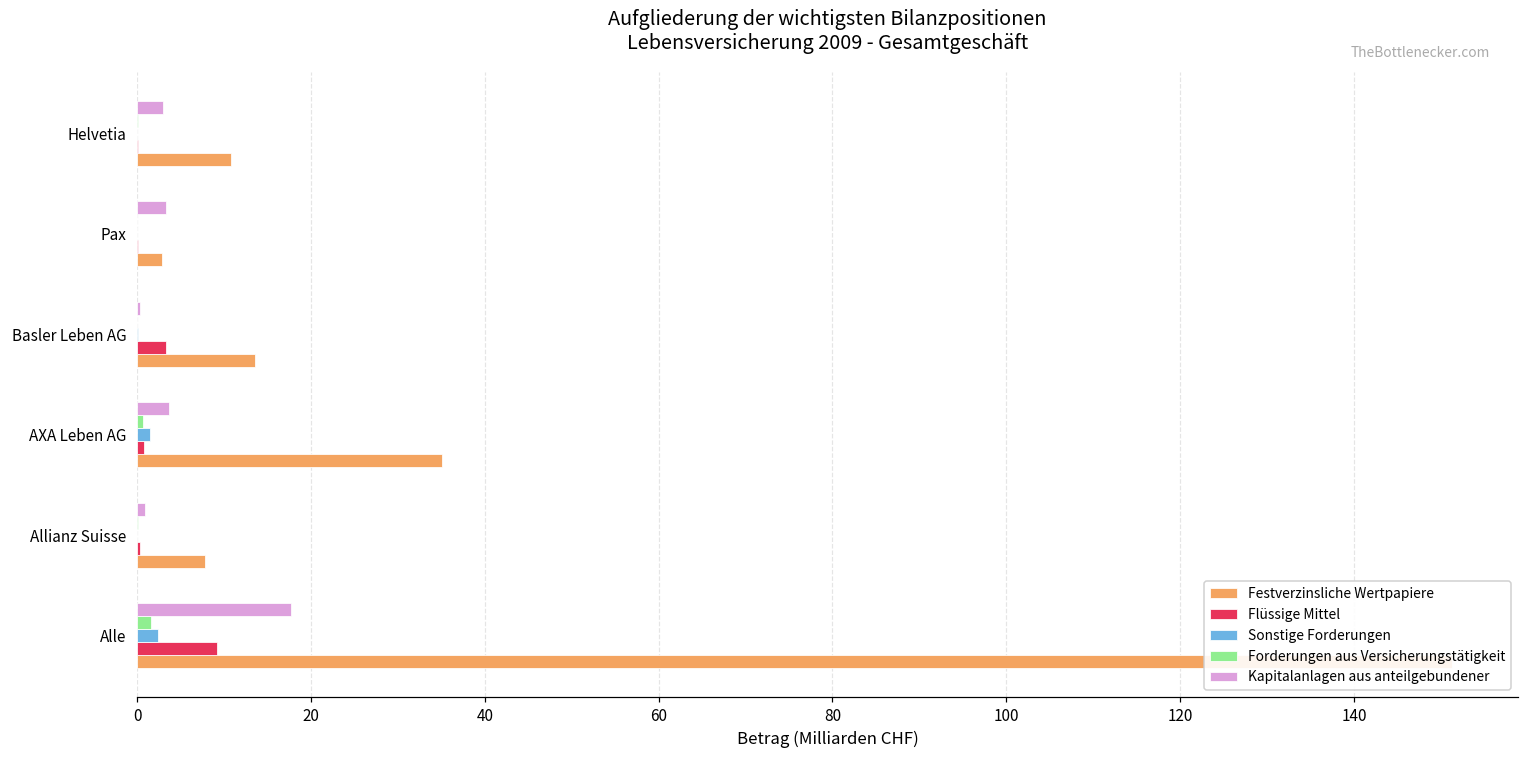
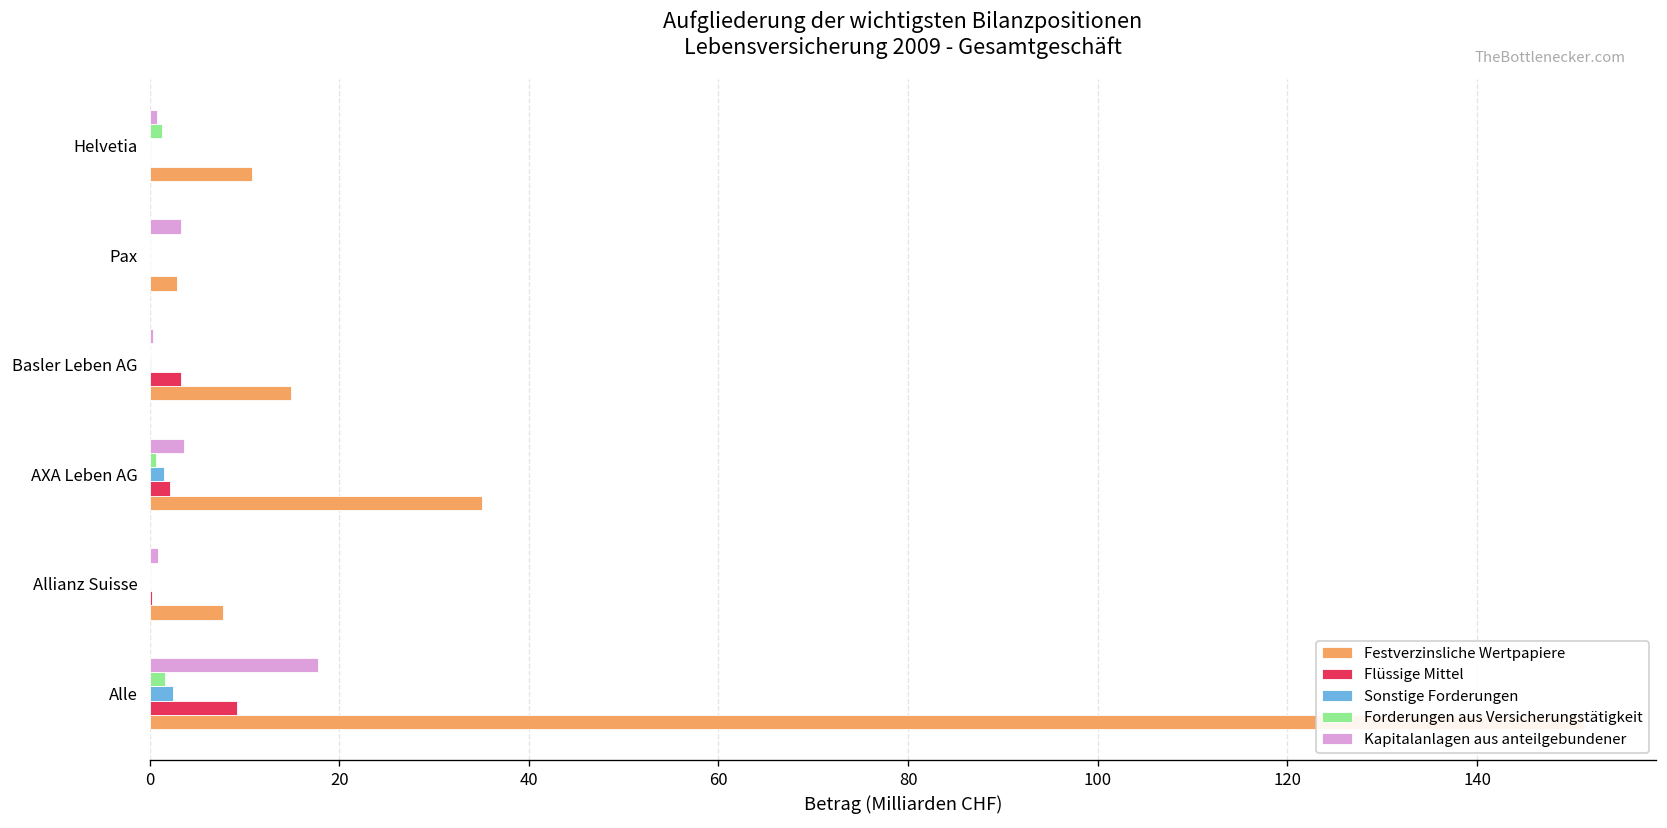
  {
    "Festverzinsliche Wertpapiere": {
      "Helvetia": 11,
      "Pax": 3,
-     "Basler Leben AG": 14,
+     "Basler Leben AG": 15,
      "AXA Leben AG": 35,
      "Allianz Suisse": 8
    },
    "Flüssige Mittel": {
      "Basler Leben AG": 3,
-     "AXA Leben AG": 1,
+     "AXA Leben AG": 2,
      "Alle": 9
    },
    "Sonstige Forderungen": {
      "AXA Leben AG": 2,
      "Alle": 2
    },
    "Forderungen aus Versicherungstätigkeit": {
-     "Helvetia": 0,
+     "Helvetia": 1,
      "AXA Leben AG": 1,
      "Alle": 2
    },
    "Kapitalanlagen aus anteilgebundener": {
-     "Helvetia": 3,
+     "Helvetia": 1,
      "Pax": 3,
      "Basler Leben AG": 0,
      "AXA Leben AG": 4,
      "Allianz Suisse": 1,
      "Alle": 18
    }
  }
